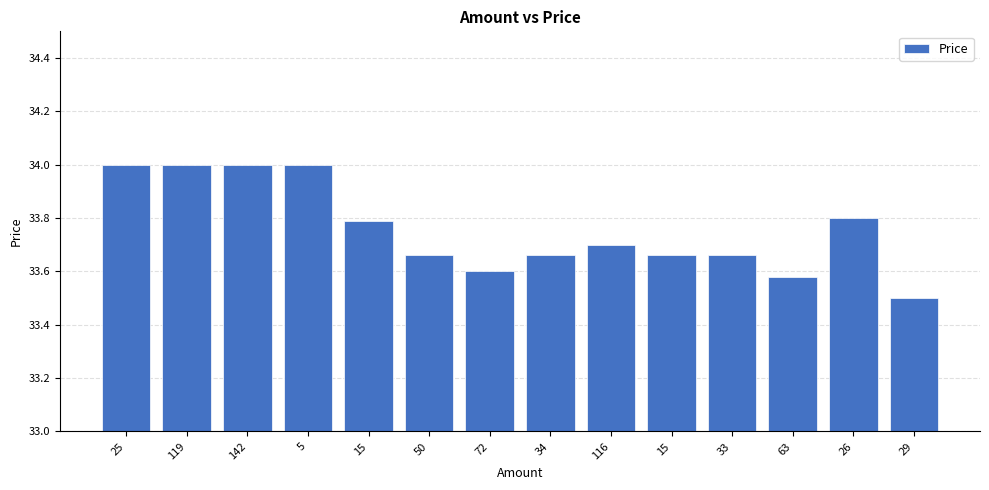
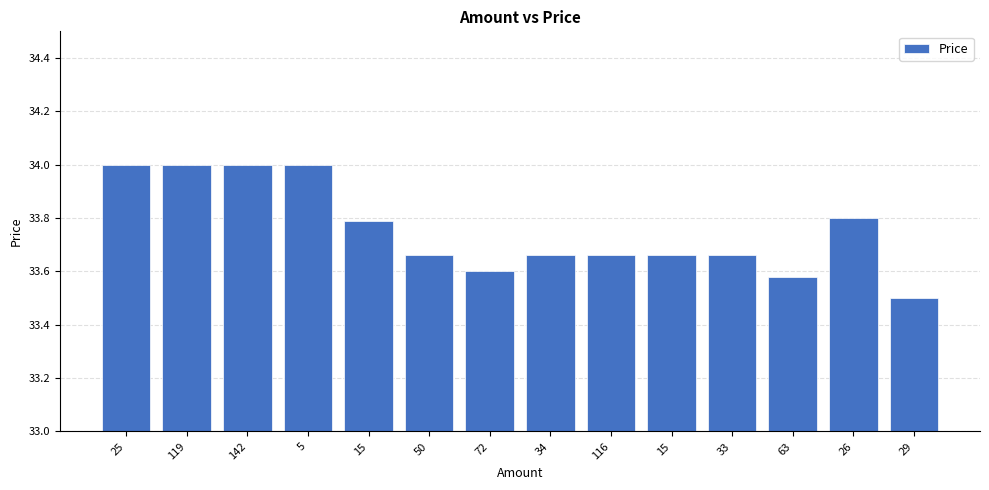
  {
    "25": 34.00,
    "119": 34.00,
    "142": 34.00,
    "5": 34.00,
    "50": 33.66,
    "72": 33.60,
    "34": 33.66,
-   "116": 33.70,
+   "116": 33.66,
    "33": 33.66,
    "63": 33.58,
    "26": 33.80,
    "29": 33.50
  }
